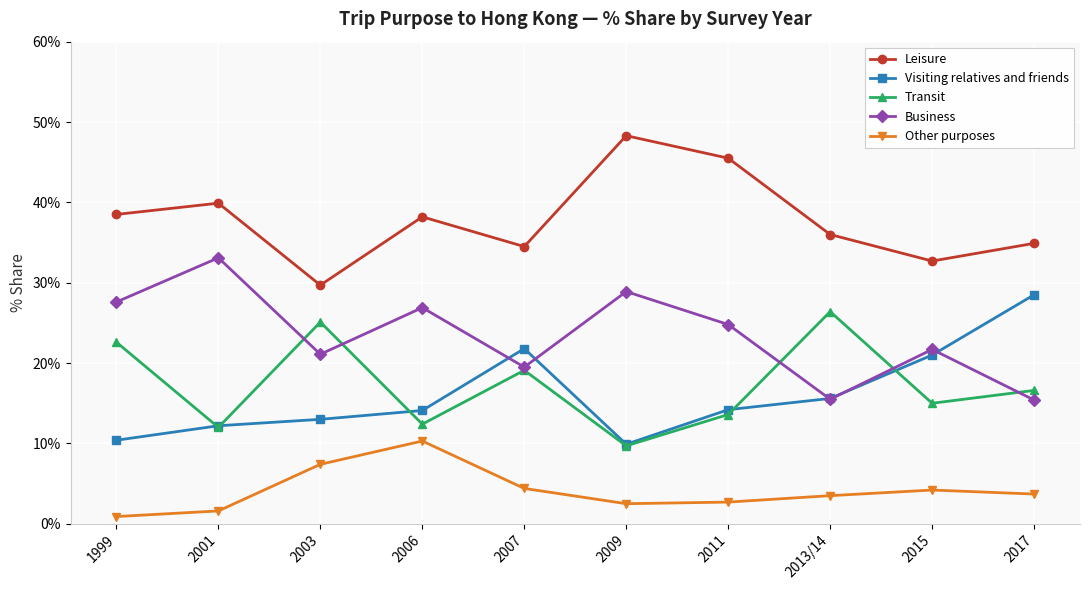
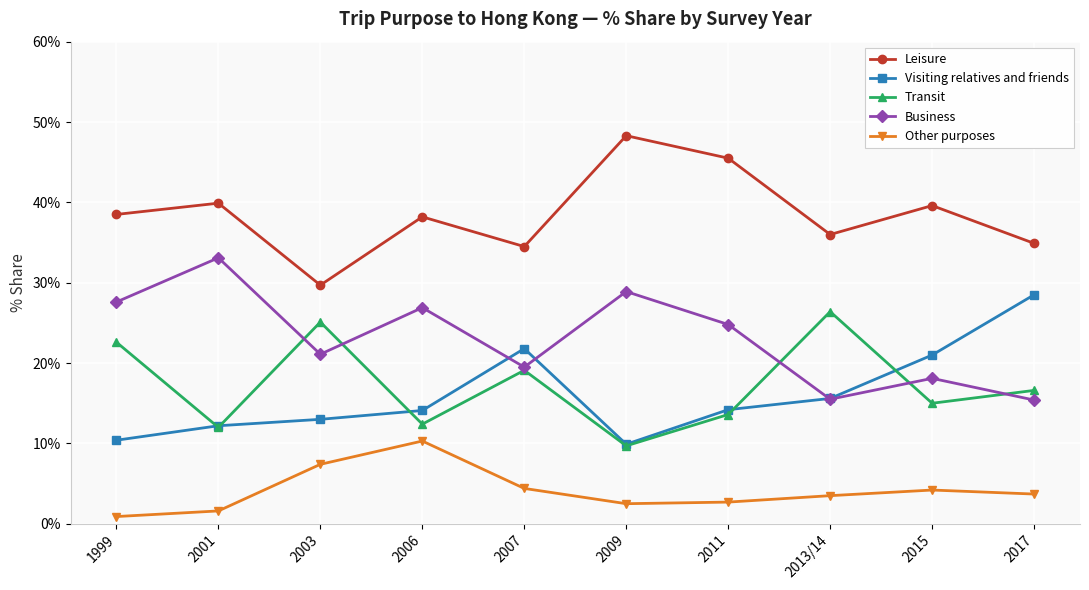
  {
    "Leisure": {
      "1999": "39%",
      "2001": "40%",
      "2003": "30%",
      "2006": "38%",
      "2007": "35%",
      "2009": "48%",
      "2011": "46%",
      "2013/14": "36%",
-     "2015": "33%",
+     "2015": "40%",
      "2017": "35%"
    },
    "Visiting relatives and friends": {
      "1999": "10%",
      "2003": "13%",
      "2006": "14%",
      "2007": "22%",
      "2011": "14%",
      "2015": "21%",
      "2017": "29%"
    },
    "Transit": {
      "1999": "23%",
      "2003": "25%",
      "2006": "12%",
      "2007": "19%",
      "2011": "14%",
      "2013/14": "26%",
      "2015": "15%",
      "2017": "17%"
    },
    "Business": {
      "1999": "28%",
      "2001": "33%",
      "2003": "21%",
      "2006": "27%",
      "2007": "20%",
      "2009": "29%",
      "2011": "25%",
-     "2015": "22%",
+     "2015": "18%",
      "2017": "15%"
    },
    "Other purposes": {
      "1999": "1%",
      "2001": "2%",
      "2003": "7%",
      "2006": "10%",
      "2007": "4%",
      "2009": "3%",
      "2011": "3%",
      "2013/14": "4%",
      "2015": "4%",
      "2017": "4%"
    }
  }
